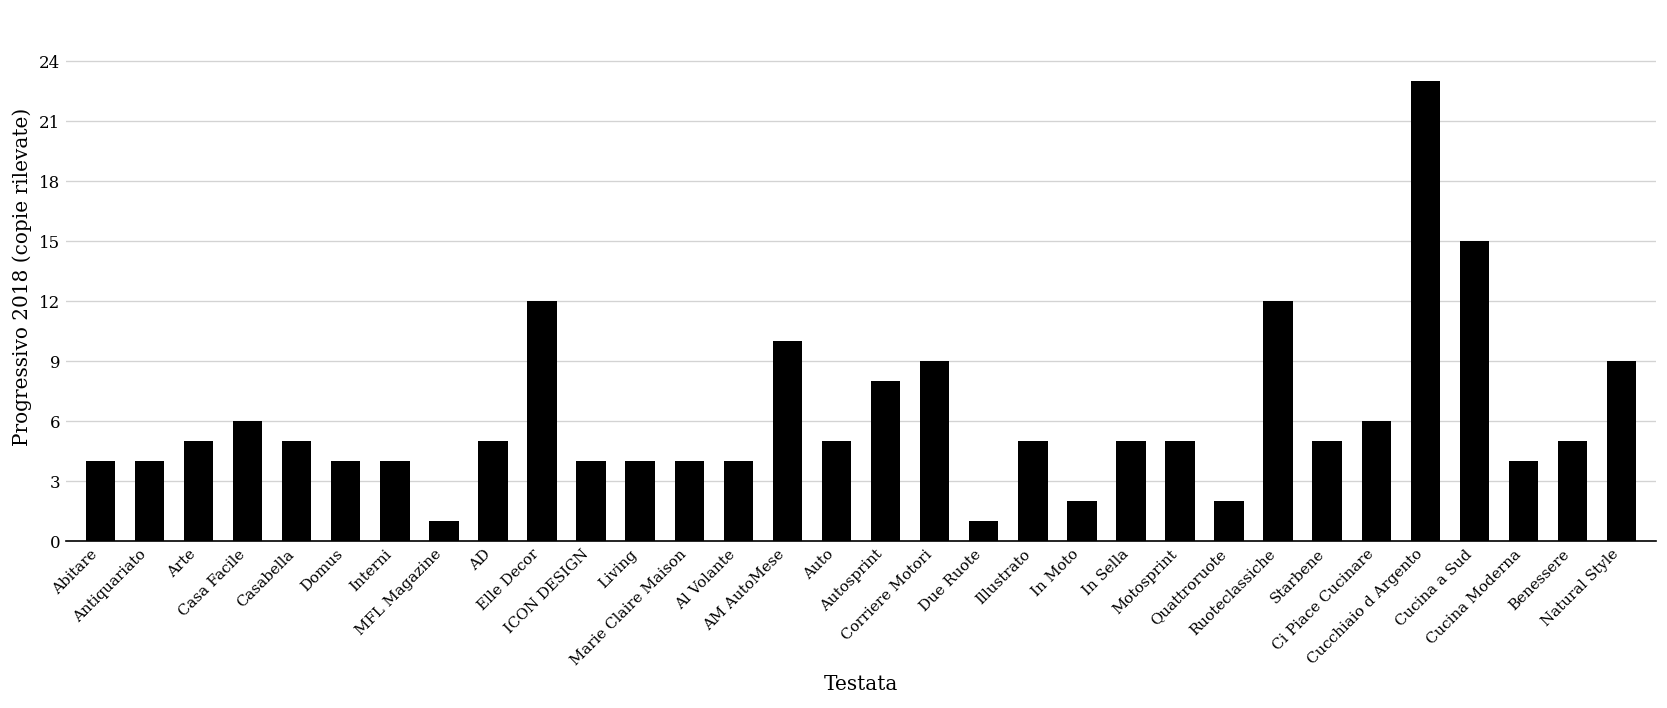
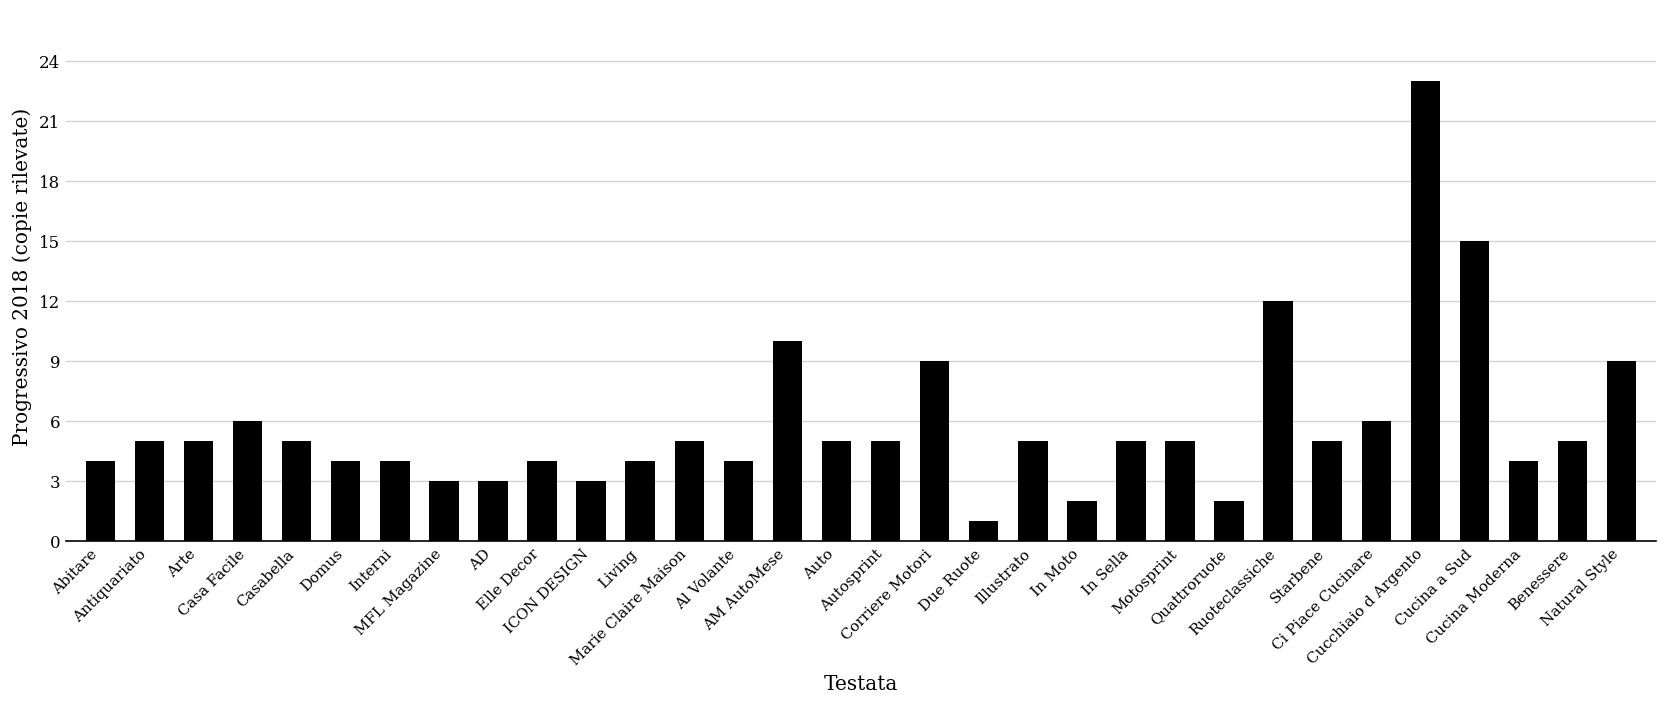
  {
    "Abitare": 4,
-   "Antiquariato": 4,
+   "Antiquariato": 5,
    "Arte": 5,
    "Casa Facile": 6,
    "Casabella": 5,
    "Domus": 4,
    "Interni": 4,
-   "MFL Magazine": 1,
-   "AD": 5,
-   "Elle Decor": 12,
-   "ICON DESIGN": 4,
+   "MFL Magazine": 3,
+   "AD": 3,
+   "Elle Decor": 4,
+   "ICON DESIGN": 3,
    "Living": 4,
-   "Marie Claire Maison": 4,
+   "Marie Claire Maison": 5,
    "Al Volante": 4,
    "AM AutoMese": 10,
    "Auto": 5,
-   "Autosprint": 8,
+   "Autosprint": 5,
    "Corriere Motori": 9,
    "Due Ruote": 1,
    "Illustrato": 5,
    "In Moto": 2,
    "In Sella": 5,
    "Motosprint": 5,
    "Quattroruote": 2,
    "Ruoteclassiche": 12,
    "Starbene": 5,
    "Ci Piace Cucinare": 6,
    "Cucchiaio d Argento": 23,
    "Cucina a Sud": 15,
    "Cucina Moderna": 4,
    "Benessere": 5,
    "Natural Style": 9
  }
